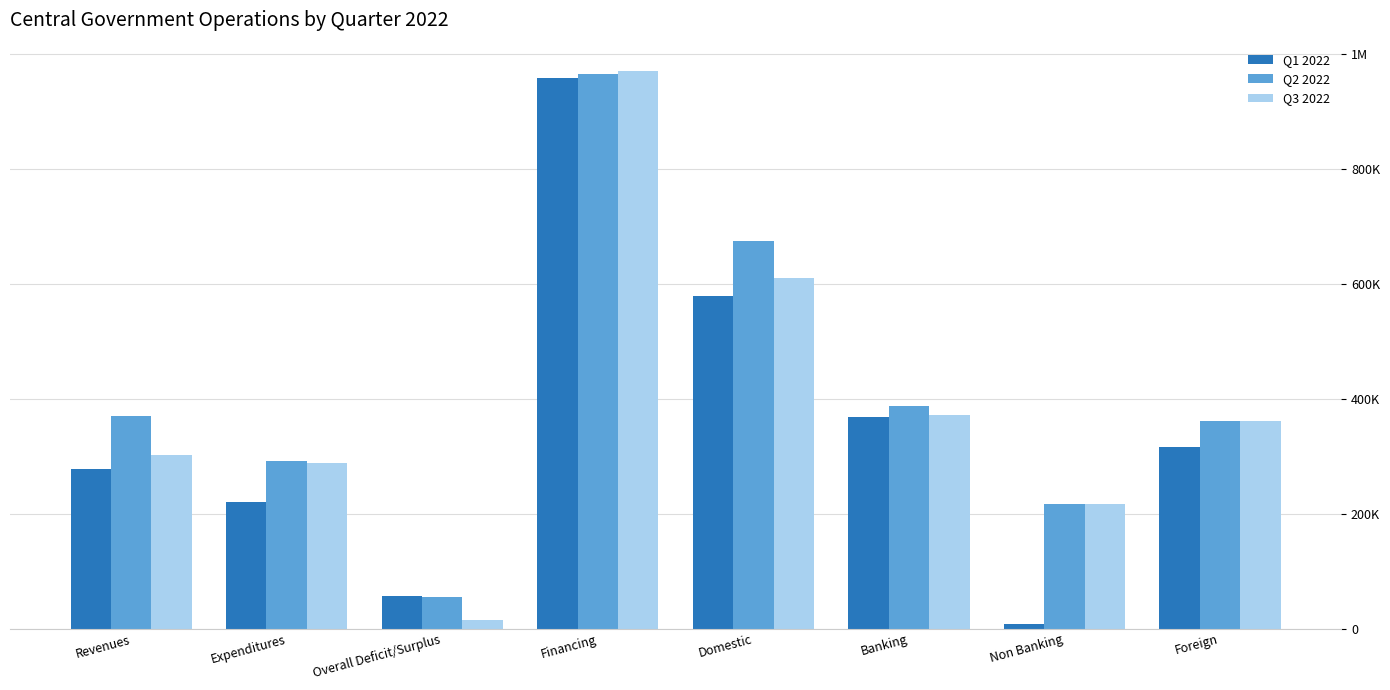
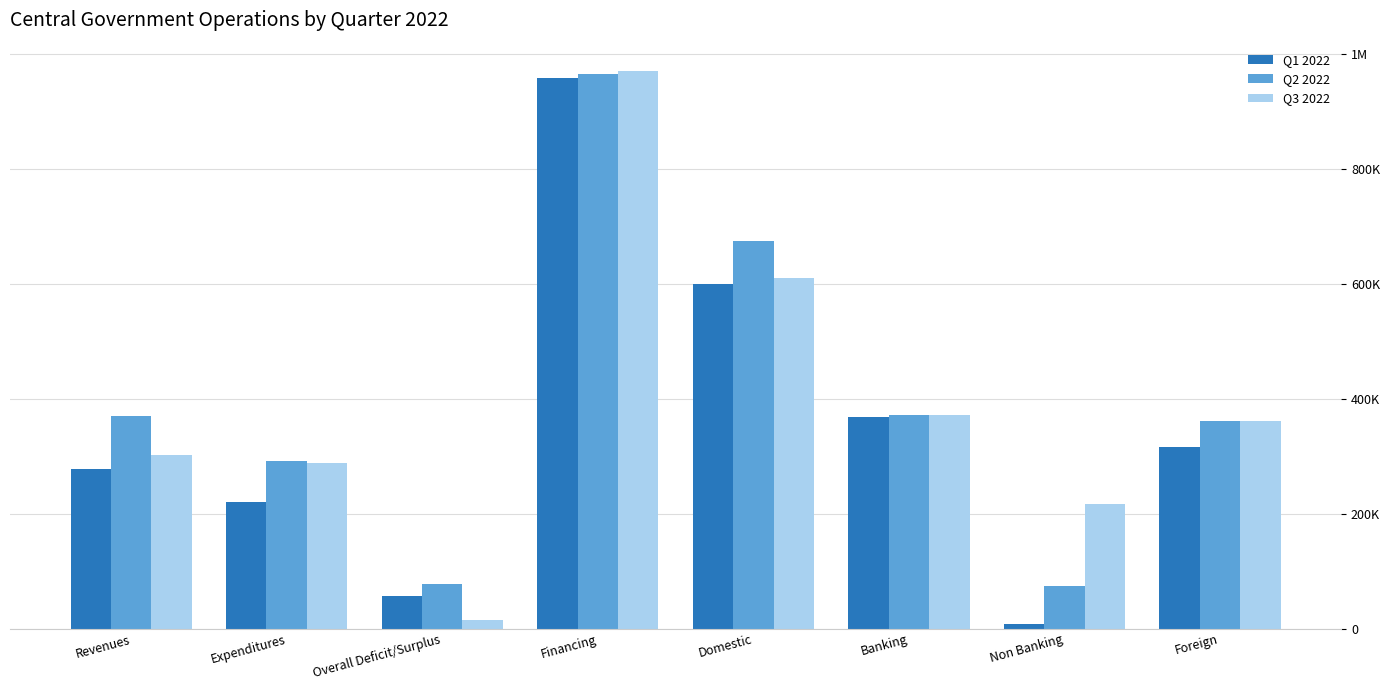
  {
    "Q1 2022": {
      "Revenues": 280000,
      "Expenditures": 220000,
      "Overall Deficit/Surplus": 60000,
      "Financing": 960000,
-     "Domestic": 580000,
+     "Domestic": 600000,
      "Banking": 370000,
      "Non Banking": 10000,
      "Foreign": 320000
    },
    "Q2 2022": {
      "Revenues": 370000,
      "Expenditures": 290000,
-     "Overall Deficit/Surplus": 50000,
+     "Overall Deficit/Surplus": 80000,
      "Financing": 970000,
      "Domestic": 670000,
-     "Banking": 390000,
-     "Non Banking": 220000,
+     "Banking": 370000,
+     "Non Banking": 80000,
      "Foreign": 360000
    },
    "Q3 2022": {
      "Revenues": 300000,
      "Expenditures": 290000,
      "Overall Deficit/Surplus": 10000,
      "Financing": 970000,
      "Domestic": 610000,
      "Banking": 370000,
      "Non Banking": 220000,
      "Foreign": 360000
    }
  }
